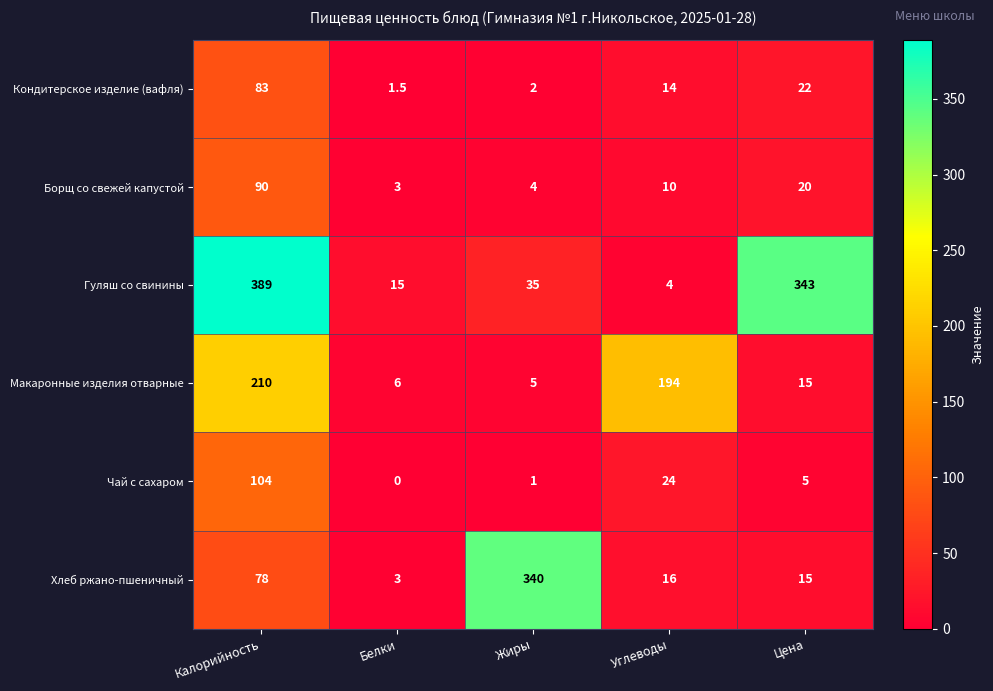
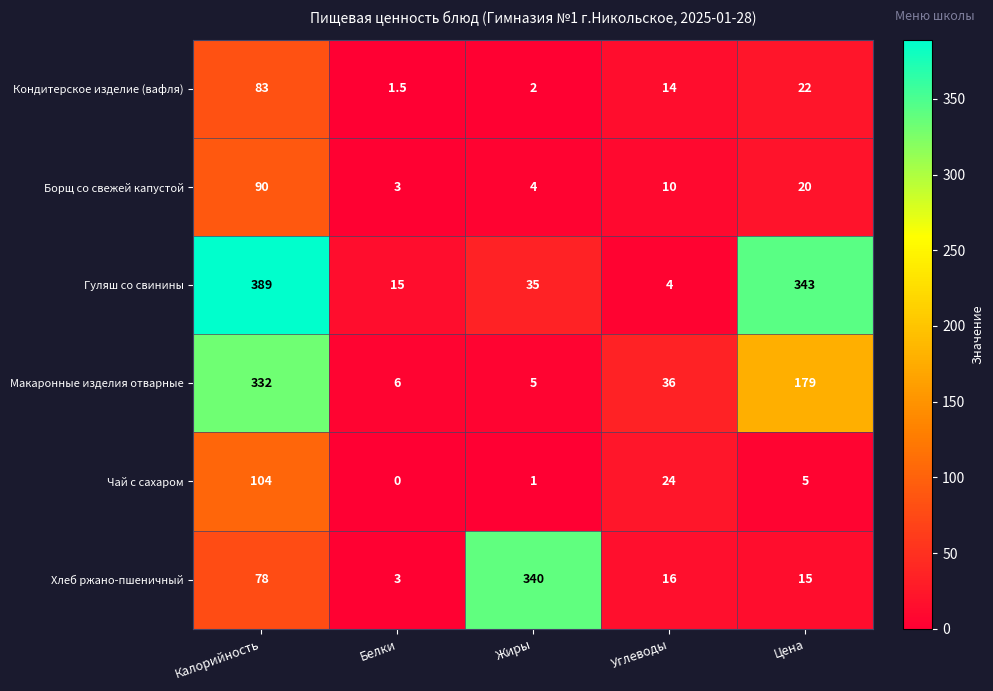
  {
    "Кондитерское изделие (вафля)": {
      "Калорийность": 83,
      "Белки": 1.5,
      "Жиры": 2,
      "Углеводы": 14,
      "Цена": 22
    },
    "Борщ со свежей капустой": {
      "Калорийность": 90,
      "Белки": 3,
      "Жиры": 4,
      "Углеводы": 10,
      "Цена": 20
    },
    "Гуляш со свинины": {
      "Калорийность": 389,
      "Белки": 15,
      "Жиры": 35,
      "Углеводы": 4,
      "Цена": 343
    },
    "Макаронные изделия отварные": {
-     "Калорийность": 210,
+     "Калорийность": 332,
      "Белки": 6,
      "Жиры": 5,
-     "Углеводы": 194,
-     "Цена": 15
+     "Углеводы": 36,
+     "Цена": 179
    },
    "Чай с сахаром": {
      "Калорийность": 104,
      "Белки": 0,
      "Жиры": 1,
      "Углеводы": 24,
      "Цена": 5
    },
    "Хлеб ржано-пшеничный": {
      "Калорийность": 78,
      "Белки": 3,
      "Жиры": 340,
      "Углеводы": 16,
      "Цена": 15
    }
  }
